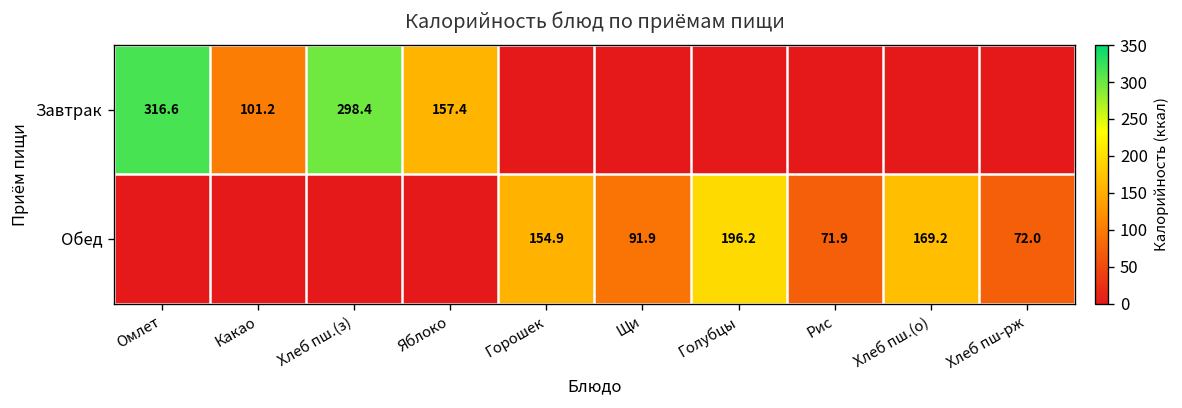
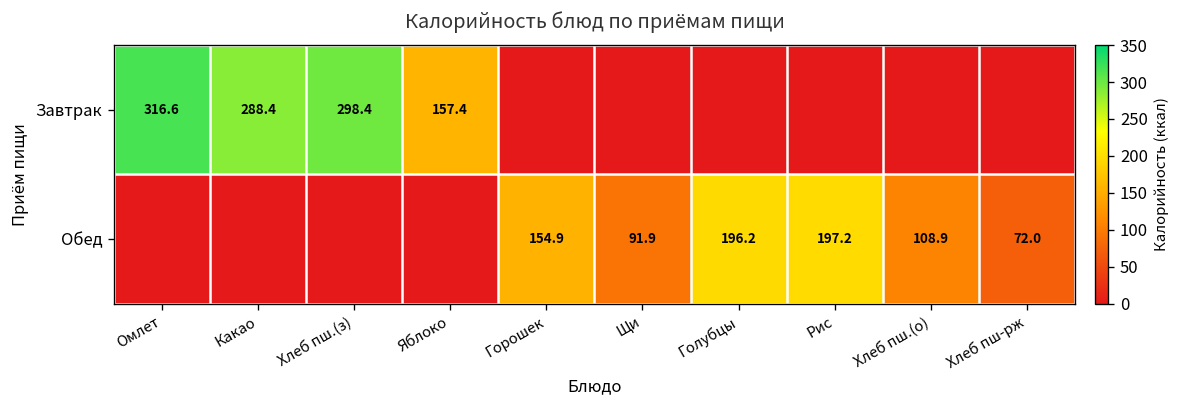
  {
    "Завтрак": {
      "Омлет": 316.6,
-     "Какао": 101.2,
+     "Какао": 288.4,
      "Хлеб пш.(з)": 298.4,
      "Яблоко": 157.4
    },
    "Обед": {
      "Горошек": 154.9,
      "Щи": 91.9,
      "Голубцы": 196.2,
-     "Рис": 71.9,
-     "Хлеб пш.(о)": 169.2,
+     "Рис": 197.2,
+     "Хлеб пш.(о)": 108.9,
      "Хлеб пш-рж": 72.0
    }
  }
